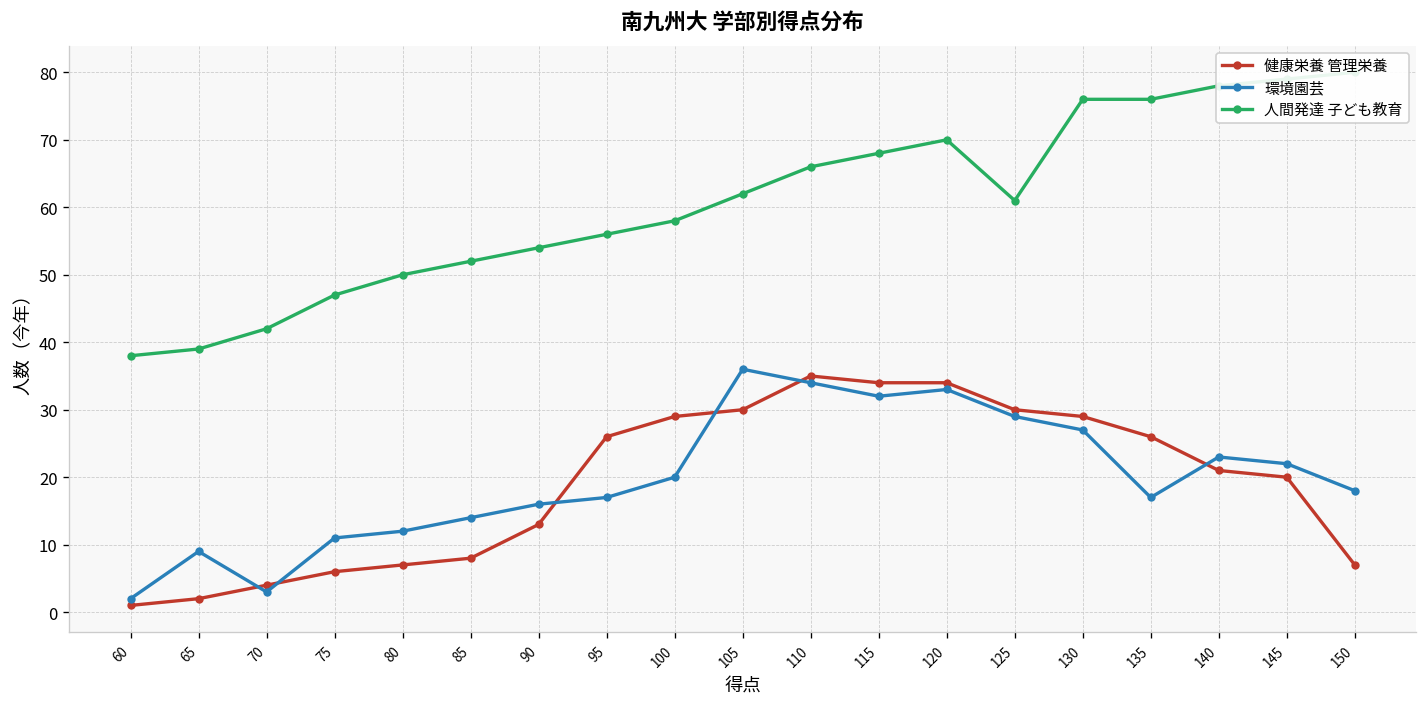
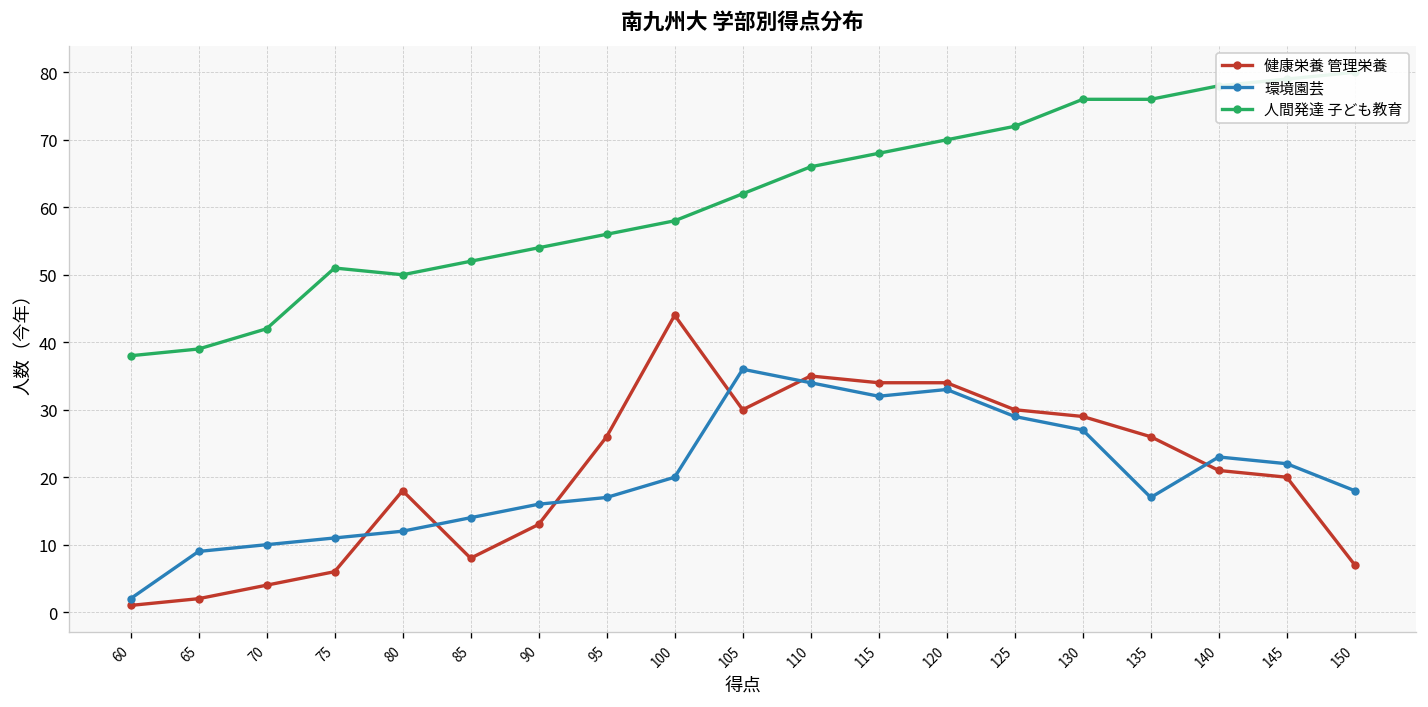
  {
    "健康栄養 管理栄養": {
      "60": 1,
      "65": 2,
      "70": 4,
      "75": 6,
-     "80": 7,
+     "80": 18,
      "85": 8,
      "90": 13,
      "95": 26,
-     "100": 29,
+     "100": 44,
      "105": 30,
      "110": 35,
      "115": 34,
      "120": 34,
      "125": 30,
      "130": 29,
      "135": 26,
      "140": 21,
      "145": 20,
      "150": 7
    },
    "環境園芸": {
      "60": 2,
      "65": 9,
-     "70": 3,
+     "70": 10,
      "75": 11,
      "80": 12,
      "85": 14,
      "90": 16,
      "95": 17,
      "100": 20,
      "105": 36,
      "110": 34,
      "115": 32,
      "120": 33,
      "125": 29,
      "130": 27,
      "135": 17,
      "140": 23,
      "145": 22,
      "150": 18
    },
    "人間発達 子ども教育": {
      "60": 38,
      "65": 39,
      "70": 42,
-     "75": 47,
+     "75": 51,
      "80": 50,
      "85": 52,
      "90": 54,
      "95": 56,
      "100": 58,
      "105": 62,
      "110": 66,
      "115": 68,
      "120": 70,
-     "125": 61,
+     "125": 72,
      "130": 76,
      "135": 76
    }
  }
